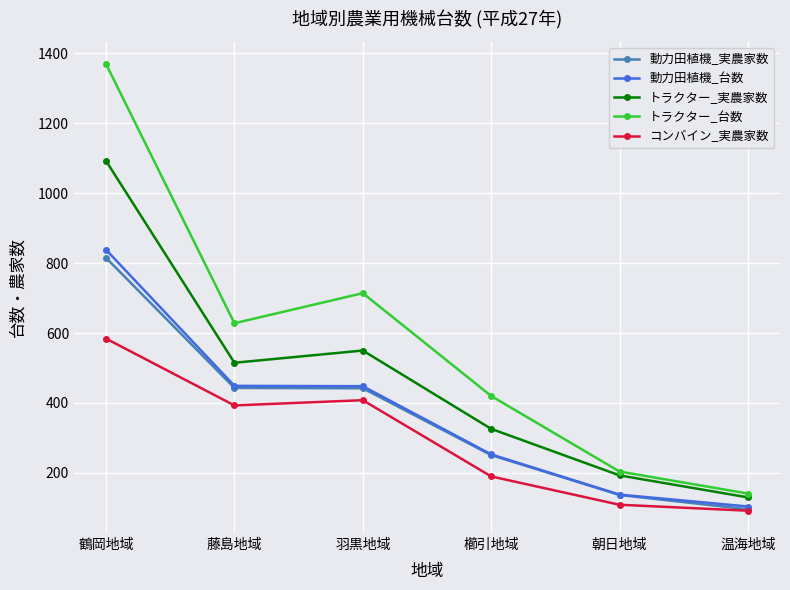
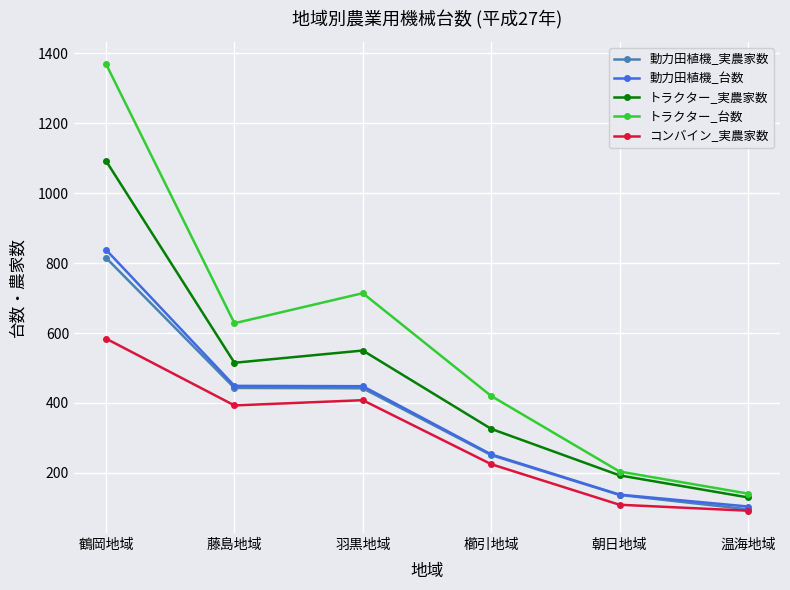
  {
    "トラクター_実農家数": {
      "鶴岡地域": 1090,
      "藤島地域": 520,
      "羽黒地域": 550,
      "櫛引地域": 330,
      "朝日地域": 190,
      "温海地域": 130
    },
    "トラクター_台数": {
      "鶴岡地域": 1370,
      "藤島地域": 630,
      "羽黒地域": 710,
      "櫛引地域": 420,
      "朝日地域": 200,
      "温海地域": 140
    },
    "コンバイン_実農家数": {
      "鶴岡地域": 580,
      "藤島地域": 390,
      "羽黒地域": 410,
-     "櫛引地域": 190,
+     "櫛引地域": 230,
      "朝日地域": 110
    }
  }
